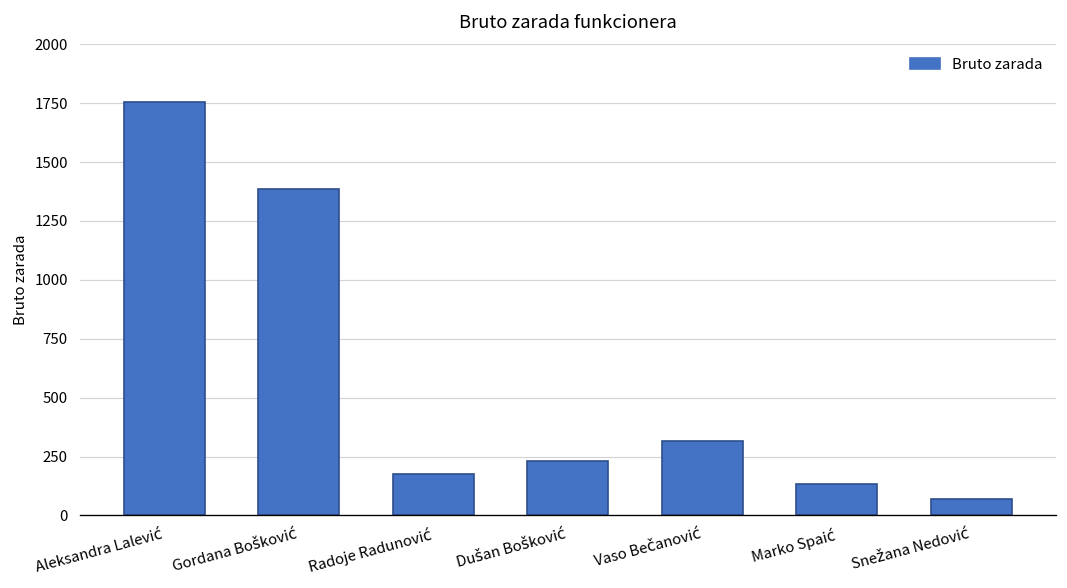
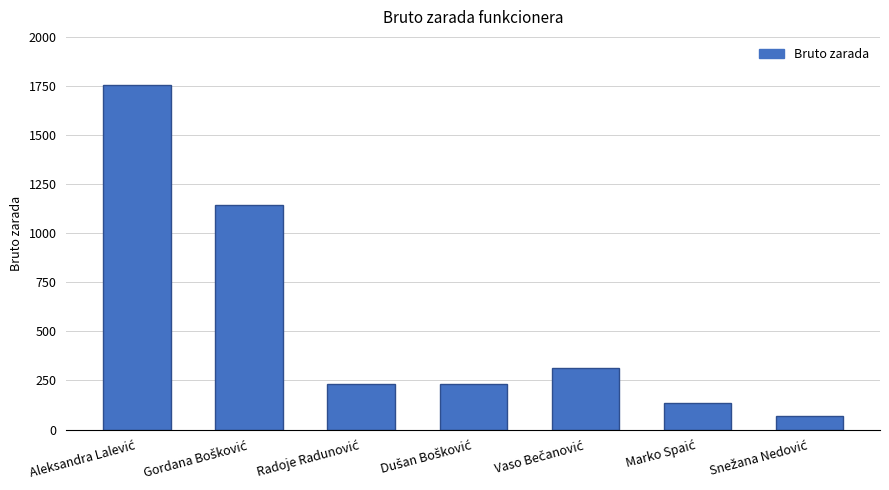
  {
    "Aleksandra Lalević": 1760,
-   "Gordana Bošković": 1380,
-   "Radoje Radunović": 180,
+   "Gordana Bošković": 1150,
+   "Radoje Radunović": 230,
    "Dušan Bošković": 230,
    "Vaso Bečanović": 310,
    "Marko Spaić": 130,
    "Snežana Nedović": 70
  }
